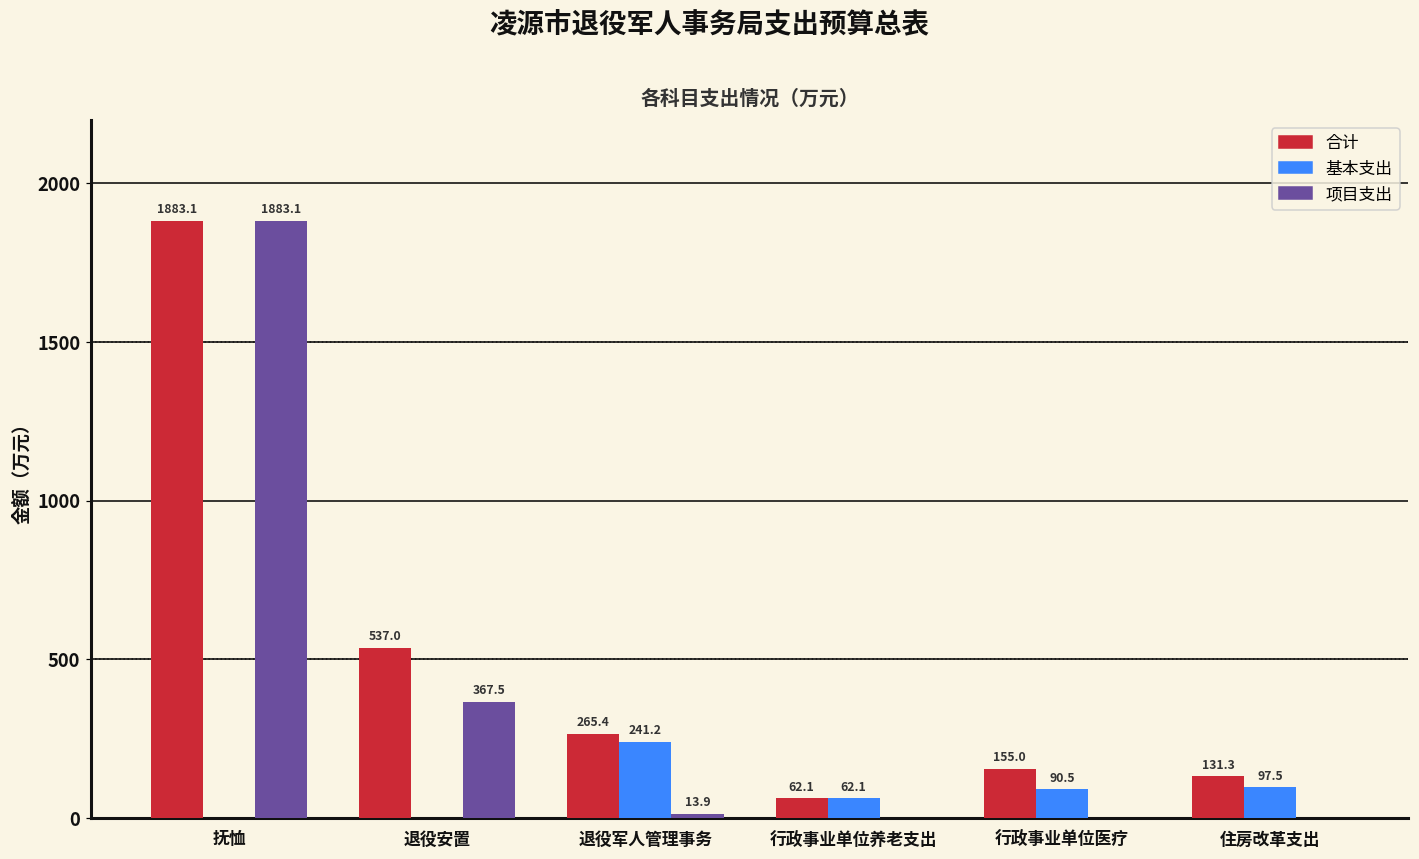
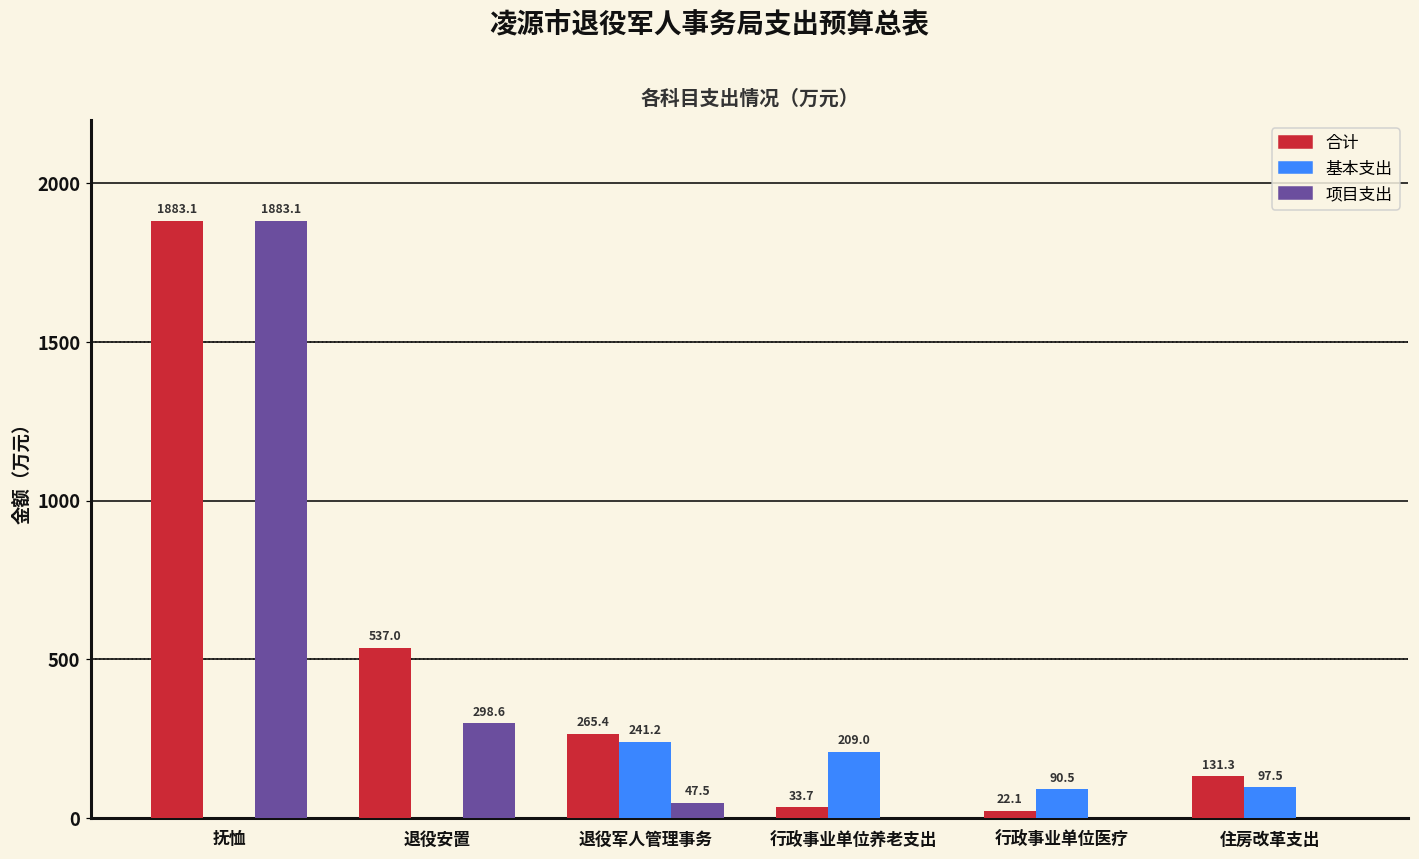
  {
    "合计": {
      "抚恤": 1883.1,
      "退役安置": 537.0,
      "退役军人管理事务": 265.4,
-     "行政事业单位养老支出": 62.1,
-     "行政事业单位医疗": 155.0,
+     "行政事业单位养老支出": 33.7,
+     "行政事业单位医疗": 22.1,
      "住房改革支出": 131.3
    },
    "基本支出": {
      "退役军人管理事务": 241.2,
-     "行政事业单位养老支出": 62.1,
+     "行政事业单位养老支出": 209.0,
      "行政事业单位医疗": 90.5,
      "住房改革支出": 97.5
    },
    "项目支出": {
      "抚恤": 1883.1,
-     "退役安置": 367.5,
-     "退役军人管理事务": 13.9
+     "退役安置": 298.6,
+     "退役军人管理事务": 47.5
    }
  }
